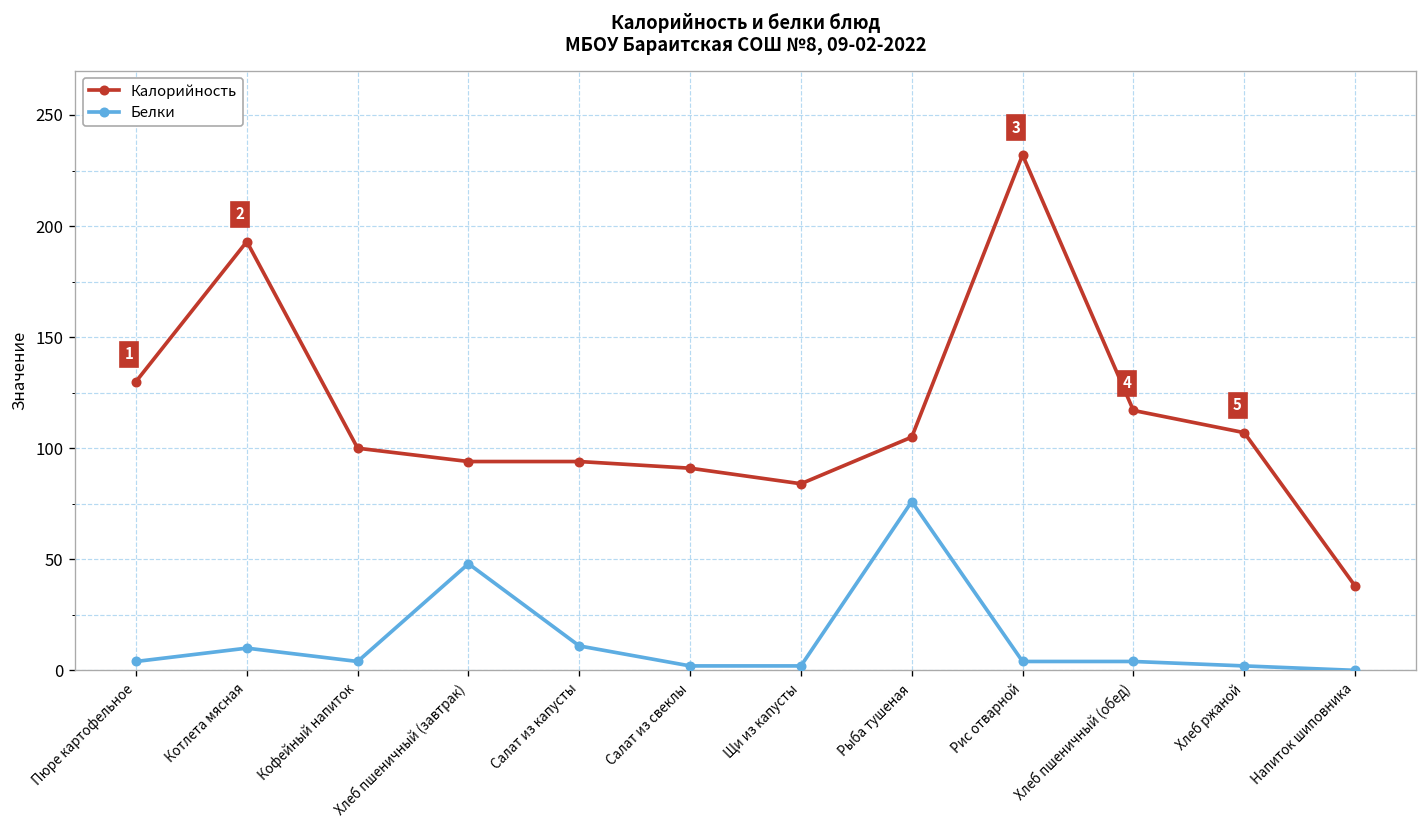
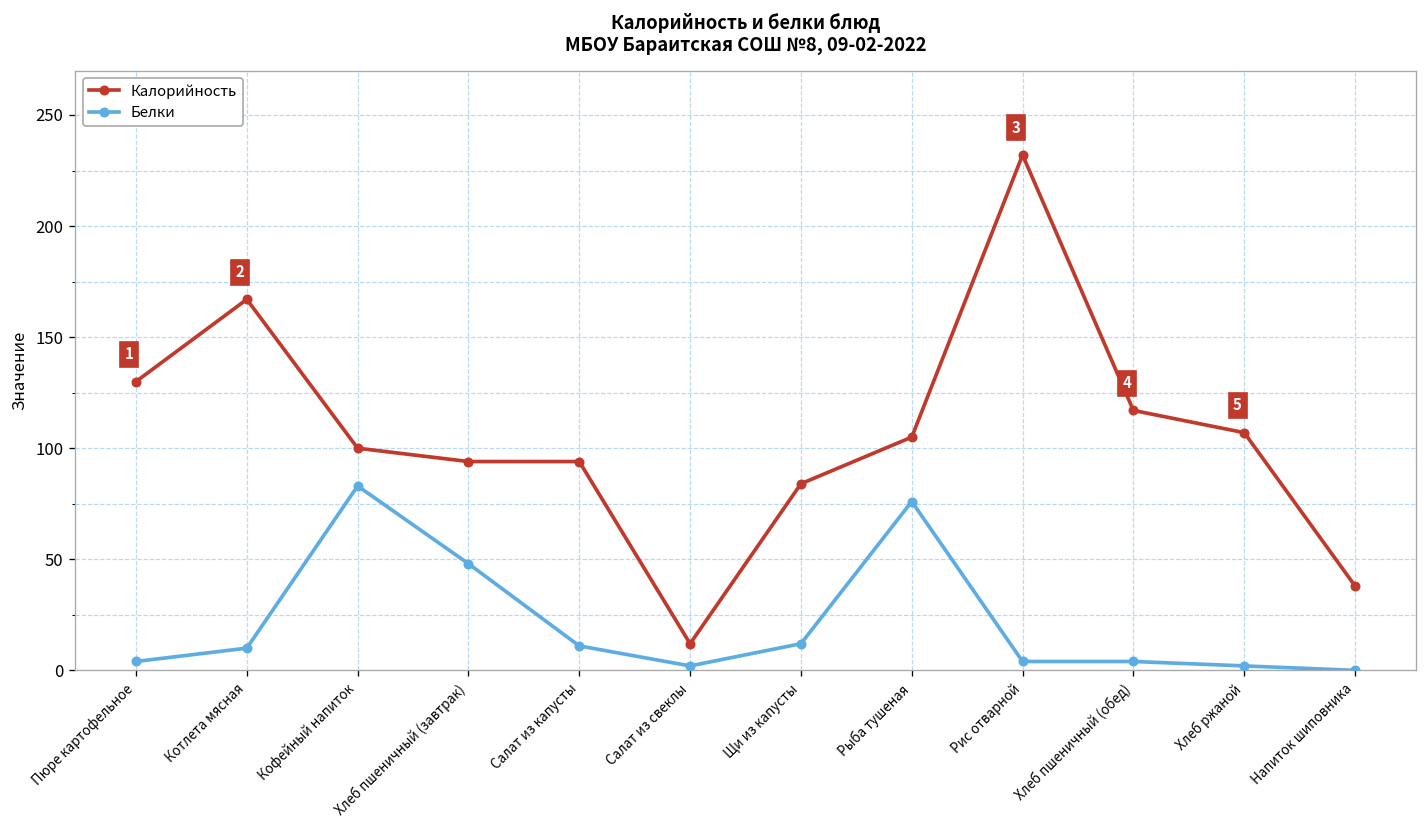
  {
    "Калорийность": {
-     "Котлета мясная": 193,
+     "Котлета мясная": 167,
      "Кофейный напиток": 100,
      "Хлеб пшеничный (завтрак)": 94,
      "Салат из капусты": 94,
-     "Салат из свеклы": 91,
+     "Салат из свеклы": 12,
      "Щи из капусты": 84,
      "Рыба тушеная": 105,
      "Напиток шиповника": 38
    },
    "Белки": {
      "Пюре картофельное": 4,
      "Котлета мясная": 10,
-     "Кофейный напиток": 4,
+     "Кофейный напиток": 83,
      "Хлеб пшеничный (завтрак)": 48,
      "Салат из капусты": 11,
      "Салат из свеклы": 2,
-     "Щи из капусты": 2,
+     "Щи из капусты": 12,
      "Рыба тушеная": 76,
      "Рис отварной": 4,
      "Хлеб пшеничный (обед)": 4,
      "Хлеб ржаной": 2,
      "Напиток шиповника": 0
    }
  }
